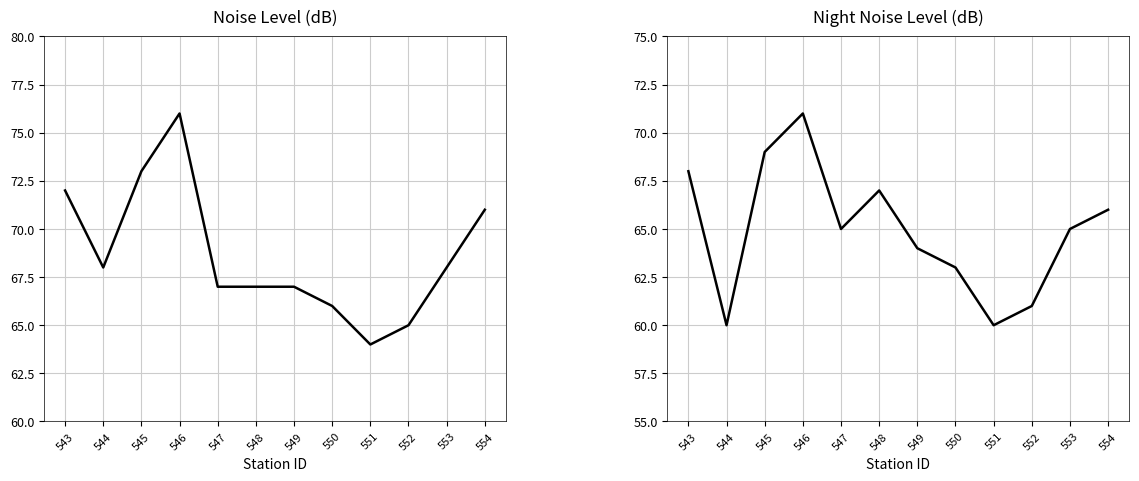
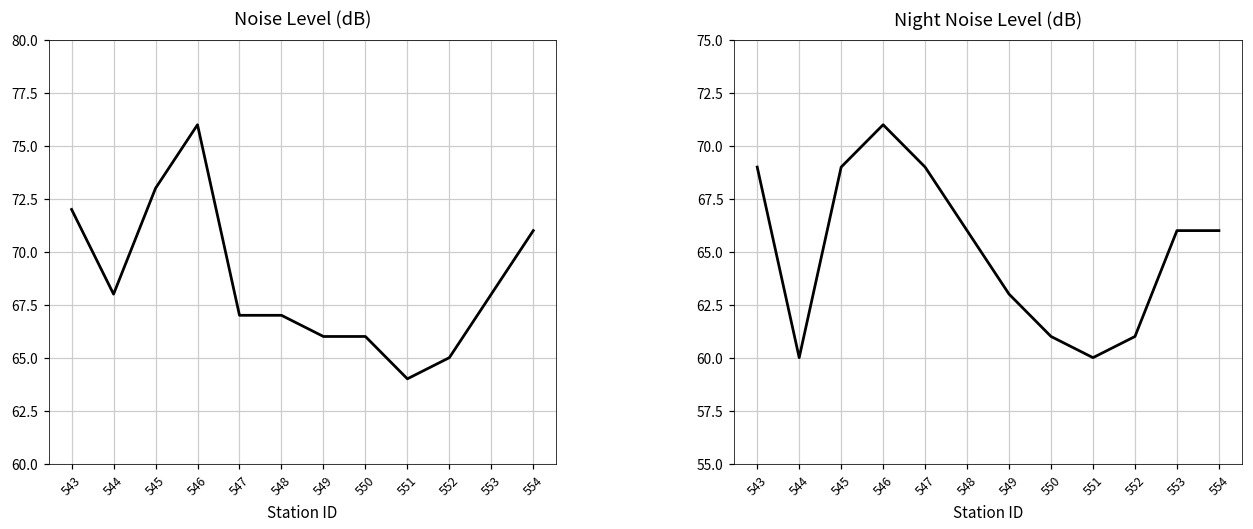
  {
    "Noise Level (dB)": {
      "543": 72,
      "544": 68,
      "545": 73,
      "546": 76,
      "547": 67,
      "548": 67,
-     "549": 67,
+     "549": 66,
      "550": 66,
      "551": 64,
      "552": 65,
      "553": 68,
      "554": 71
    },
    "Night Noise Level (dB)": {
-     "543": 68,
+     "543": 69,
      "544": 60,
      "545": 69,
      "546": 71,
-     "547": 65,
-     "548": 67,
-     "549": 64,
-     "550": 63,
+     "547": 69,
+     "548": 66,
+     "549": 63,
+     "550": 61,
      "551": 60,
      "552": 61,
-     "553": 65,
+     "553": 66,
      "554": 66
    }
  }
